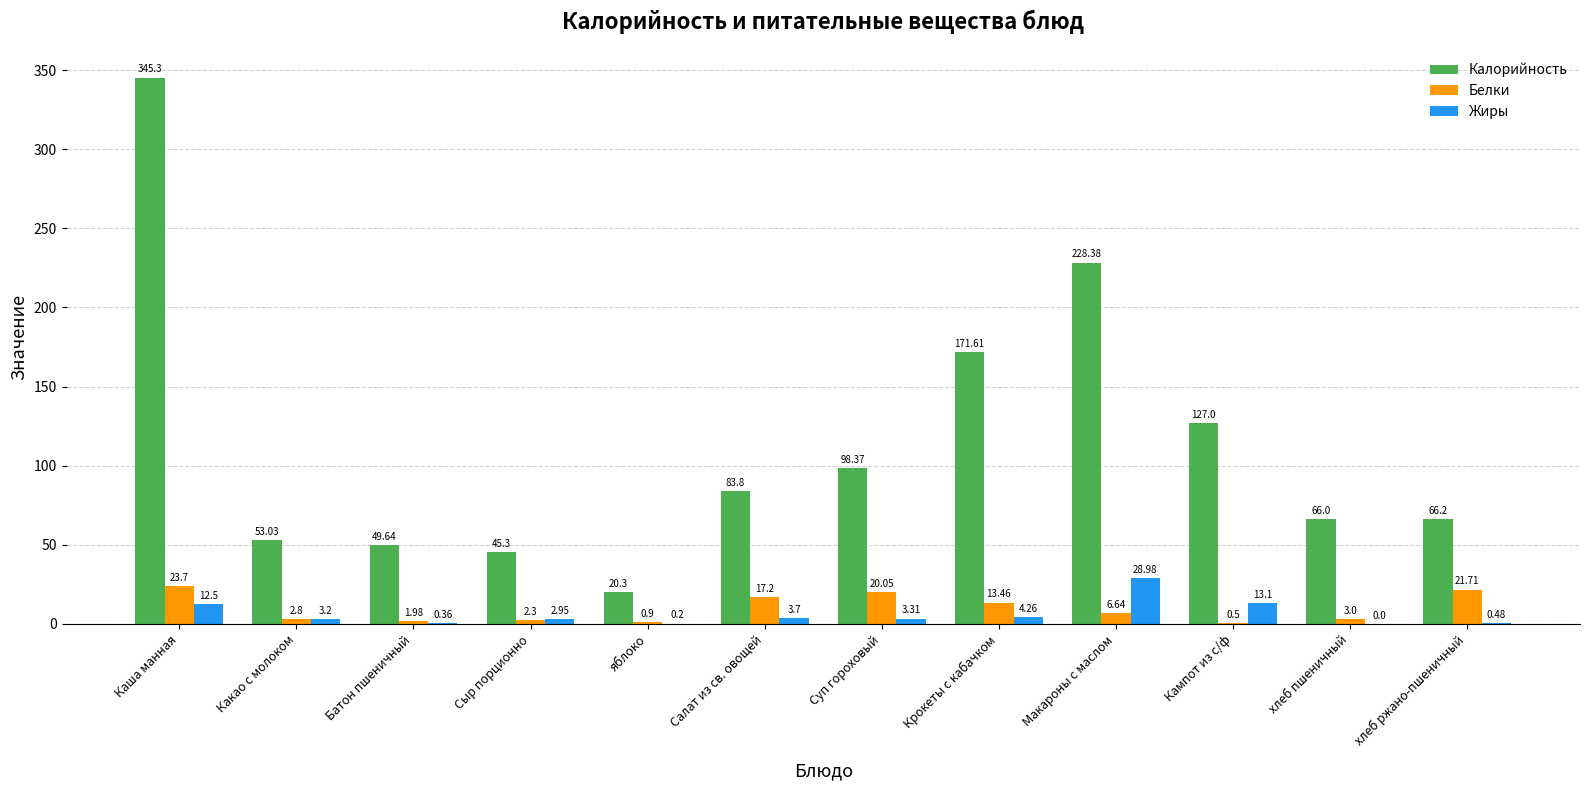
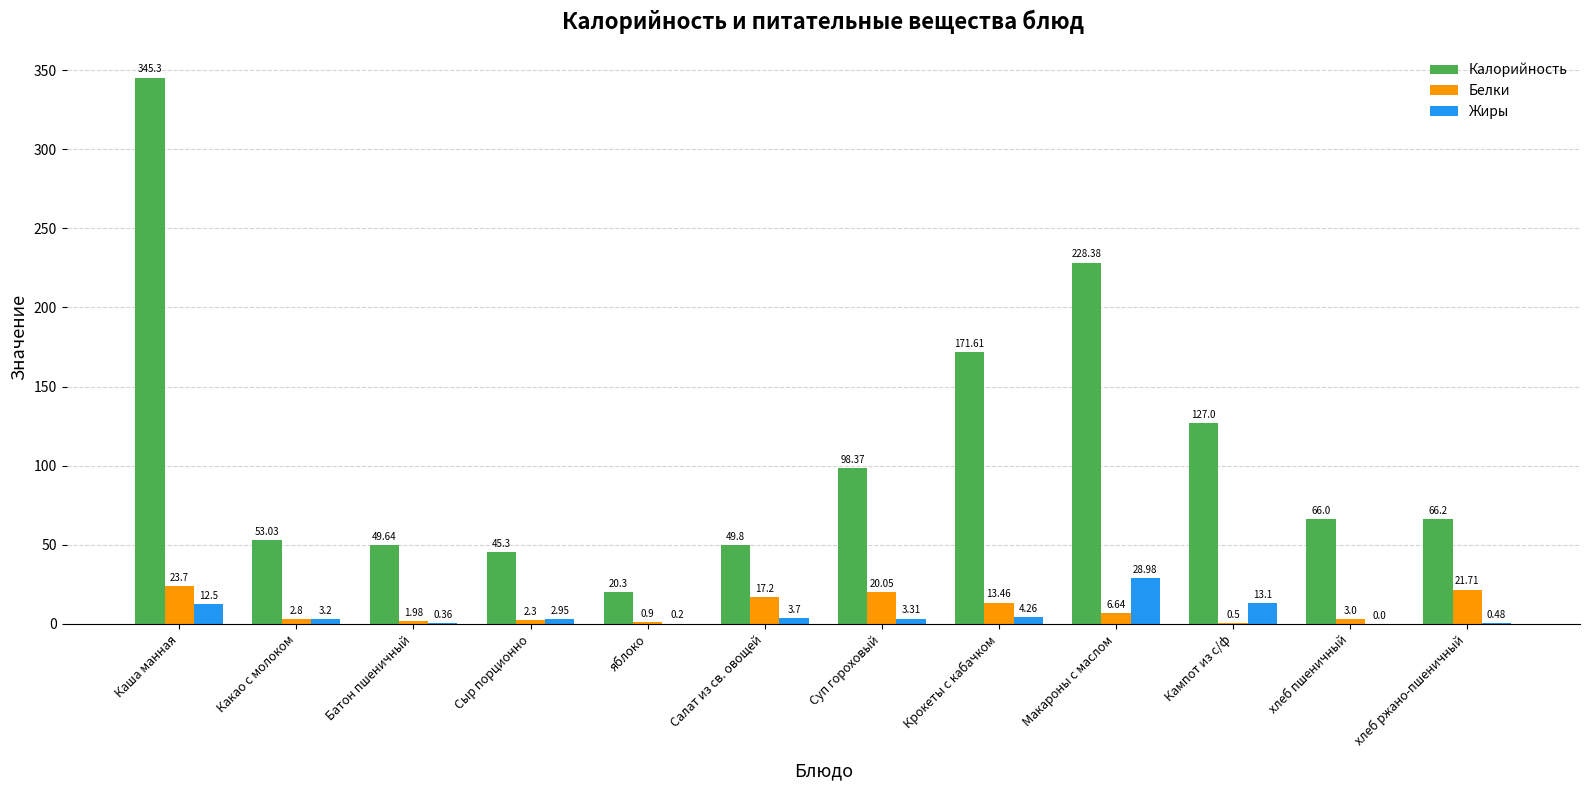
  {
    "Калорийность": {
      "Каша манная": 345.3,
      "Какао с молоком": 53.03,
      "Батон пшеничный": 49.64,
      "Сыр порционно": 45.3,
      "яблоко": 20.3,
-     "Салат из св. овощей": 83.8,
+     "Салат из св. овощей": 49.8,
      "Суп гороховый": 98.37,
      "Крокеты с кабачком": 171.61,
      "Макароны с маслом": 228.38,
      "Кампот из с/ф": 127.0,
      "хлеб пшеничный": 66.0,
      "хлеб ржано-пшеничный": 66.2
    },
    "Белки": {
      "Каша манная": 23.7,
      "Какао с молоком": 2.8,
      "Батон пшеничный": 1.98,
      "Сыр порционно": 2.3,
      "яблоко": 0.9,
      "Салат из св. овощей": 17.2,
      "Суп гороховый": 20.05,
      "Крокеты с кабачком": 13.46,
      "Макароны с маслом": 6.64,
      "Кампот из с/ф": 0.5,
      "хлеб пшеничный": 3.0,
      "хлеб ржано-пшеничный": 21.71
    },
    "Жиры": {
      "Каша манная": 12.5,
      "Какао с молоком": 3.2,
      "Батон пшеничный": 0.36,
      "Сыр порционно": 2.95,
      "яблоко": 0.2,
      "Салат из св. овощей": 3.7,
      "Суп гороховый": 3.31,
      "Крокеты с кабачком": 4.26,
      "Макароны с маслом": 28.98,
      "Кампот из с/ф": 13.1,
      "хлеб пшеничный": 0.0,
      "хлеб ржано-пшеничный": 0.48
    }
  }
